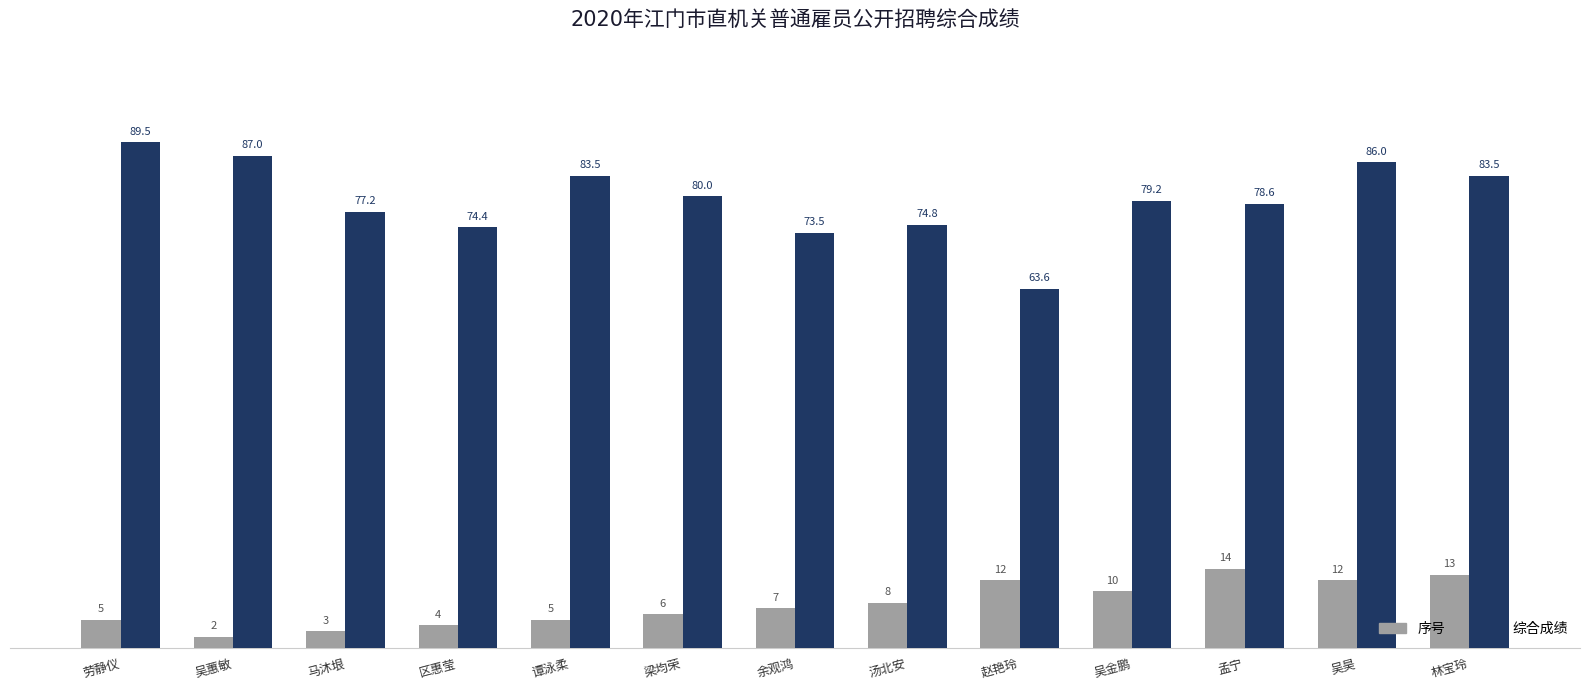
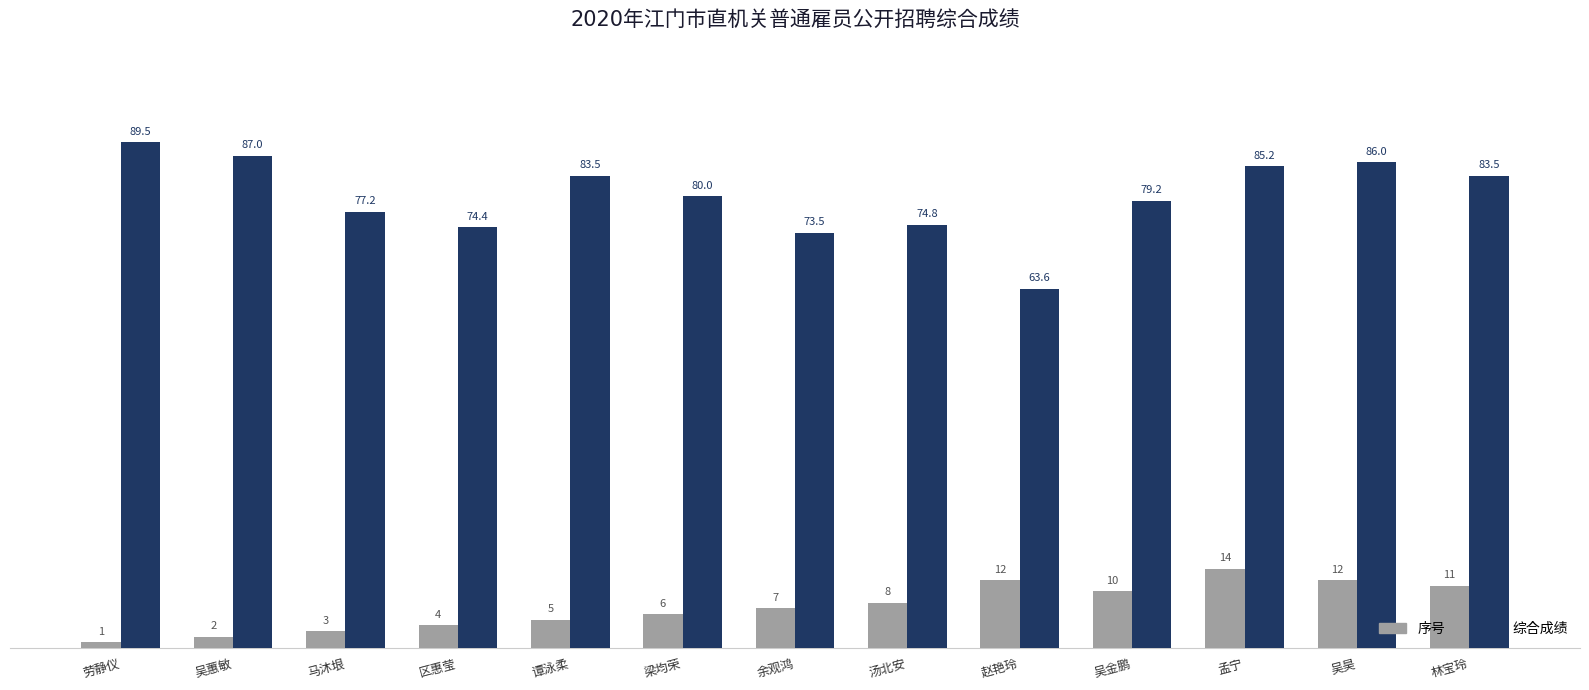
  {
    "序号": {
-     "劳静仪": 5,
+     "劳静仪": 1,
      "吴蕙敏": 2,
      "马沐垠": 3,
      "区惠莹": 4,
      "谭泳柔": 5,
      "梁均荣": 6,
      "余观鸿": 7,
      "汤北安": 8,
      "赵艳玲": 12,
      "吴金鹏": 10,
      "孟宁": 14,
      "吴昊": 12,
-     "林宝玲": 13
+     "林宝玲": 11
    },
    "综合成绩": {
      "劳静仪": 89.5,
      "吴蕙敏": 87.0,
      "马沐垠": 77.2,
      "区惠莹": 74.4,
      "谭泳柔": 83.5,
      "梁均荣": 80.0,
      "余观鸿": 73.5,
      "汤北安": 74.8,
      "赵艳玲": 63.6,
      "吴金鹏": 79.2,
-     "孟宁": 78.6,
+     "孟宁": 85.2,
      "吴昊": 86.0,
      "林宝玲": 83.5
    }
  }
